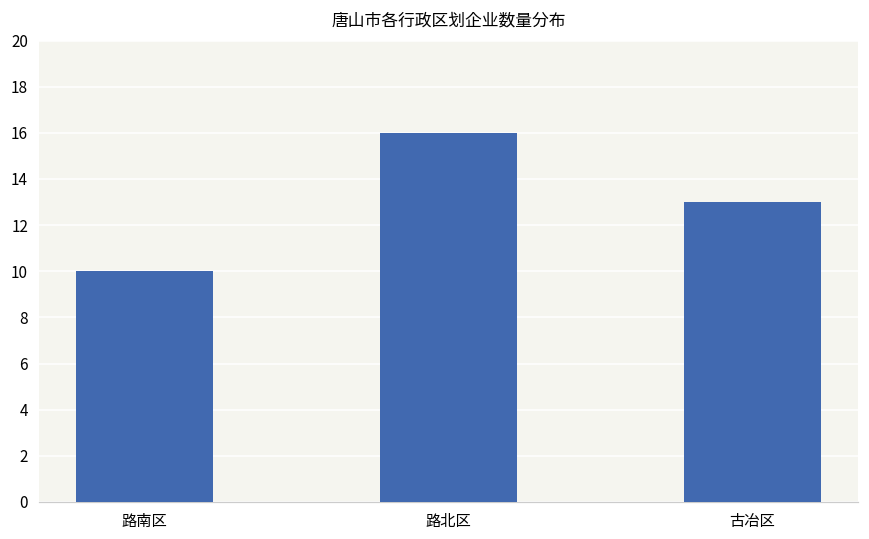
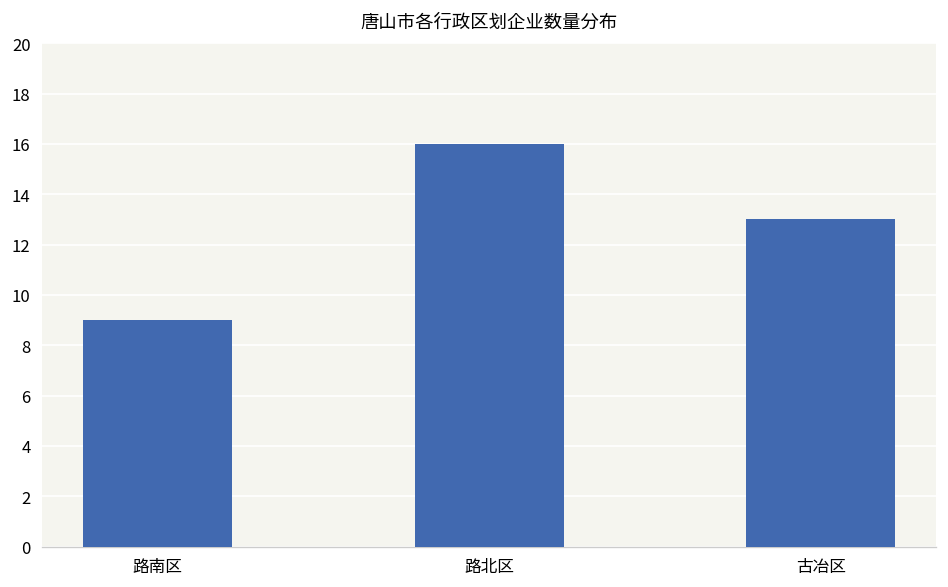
  {
-   "路南区": 10,
+   "路南区": 9,
    "路北区": 16,
    "古冶区": 13
  }
